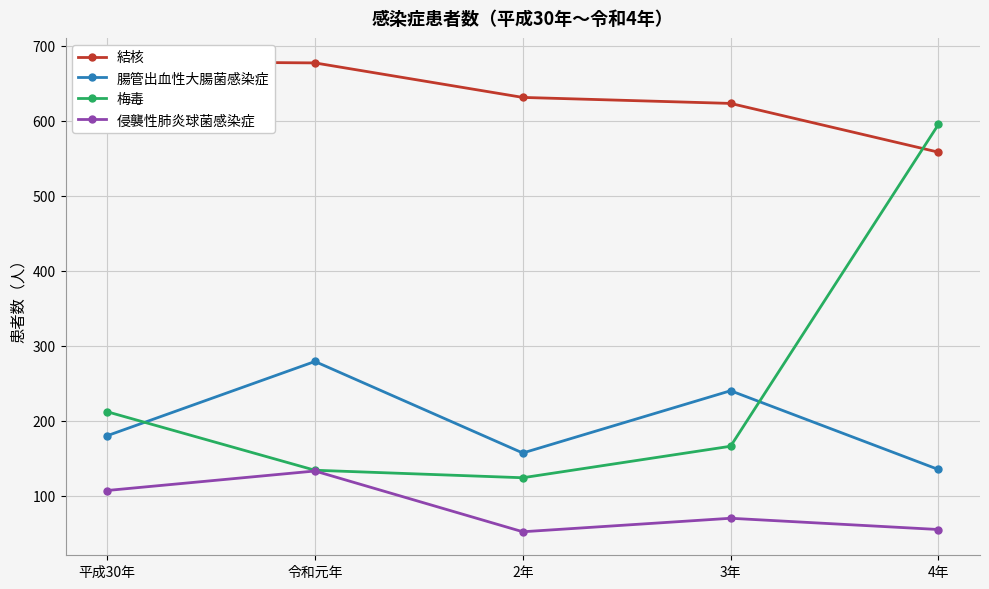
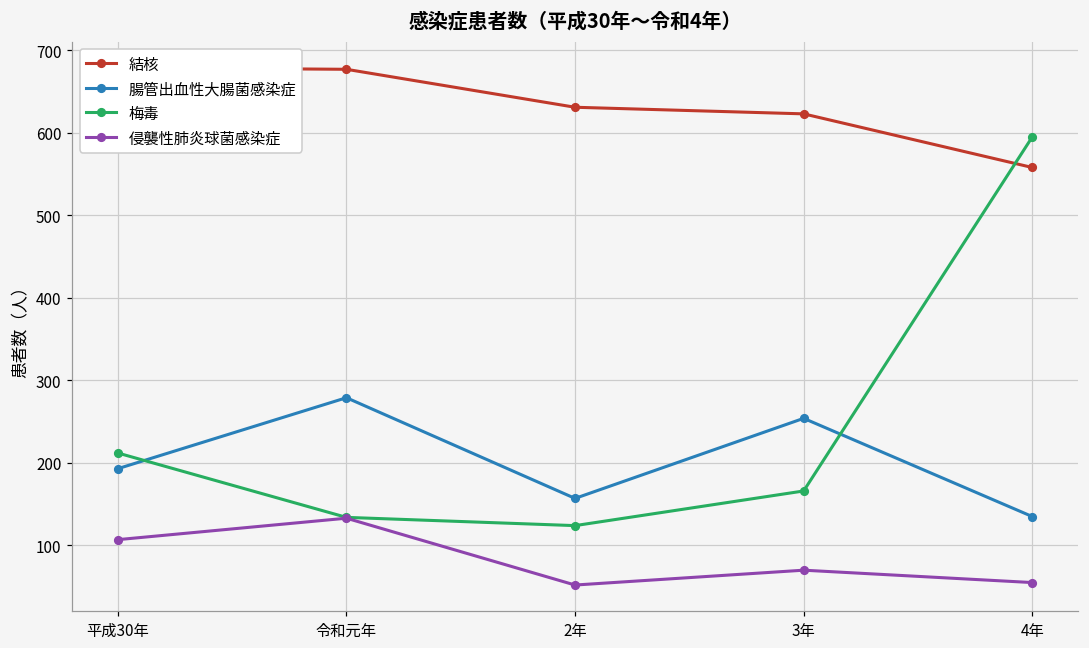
  {
    "結核": {
      "令和元年": 680,
      "2年": 630,
      "3年": 620,
      "4年": 560
    },
    "腸管出血性大腸菌感染症": {
-     "平成30年": 180,
+     "平成30年": 190,
      "令和元年": 280,
      "2年": 160,
-     "3年": 240,
+     "3年": 250,
      "4年": 140
    },
    "梅毒": {
      "平成30年": 210,
      "2年": 120,
      "3年": 170,
      "4年": 600
    },
    "侵襲性肺炎球菌感染症": {
      "平成30年": 110,
      "2年": 50,
      "3年": 70,
      "4年": 60
    }
  }
